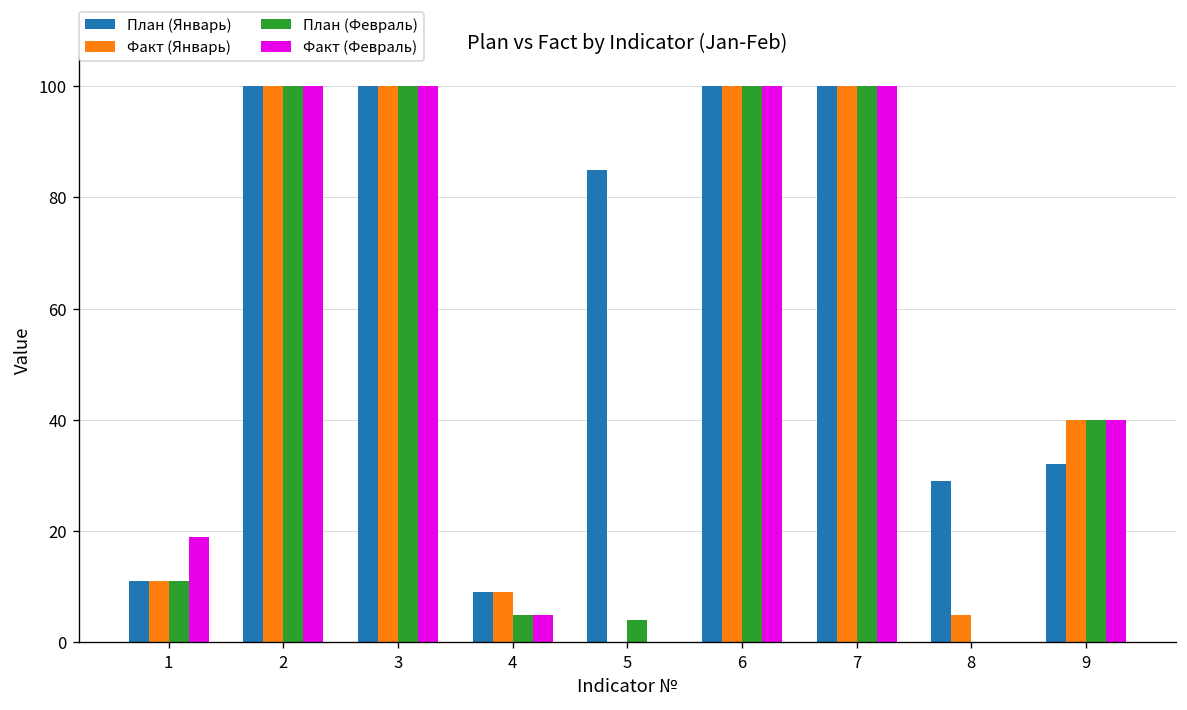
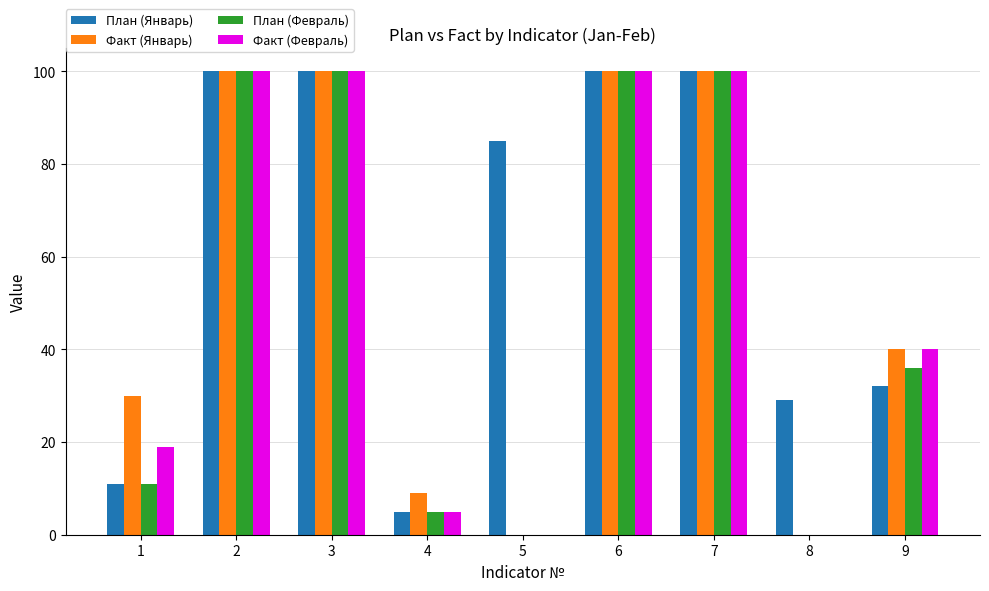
  {
    "План (Январь)": {
      "1": 11,
      "2": 100,
      "3": 100,
-     "4": 9,
+     "4": 5,
      "5": 85,
      "6": 100,
      "7": 100,
      "8": 29,
      "9": 32
    },
    "Факт (Январь)": {
-     "1": 11,
+     "1": 30,
      "2": 100,
      "3": 100,
      "4": 9,
      "5": 0,
      "6": 100,
      "7": 100,
-     "8": 5,
+     "8": 0,
      "9": 40
    },
    "План (Февраль)": {
      "1": 11,
      "2": 100,
      "3": 100,
      "4": 5,
-     "5": 4,
+     "5": 0,
      "6": 100,
      "7": 100,
      "8": 0,
-     "9": 40
+     "9": 36
    },
    "Факт (Февраль)": {
      "1": 19,
      "2": 100,
      "3": 100,
      "4": 5,
      "5": 0,
      "6": 100,
      "7": 100,
      "8": 0,
      "9": 40
    }
  }
